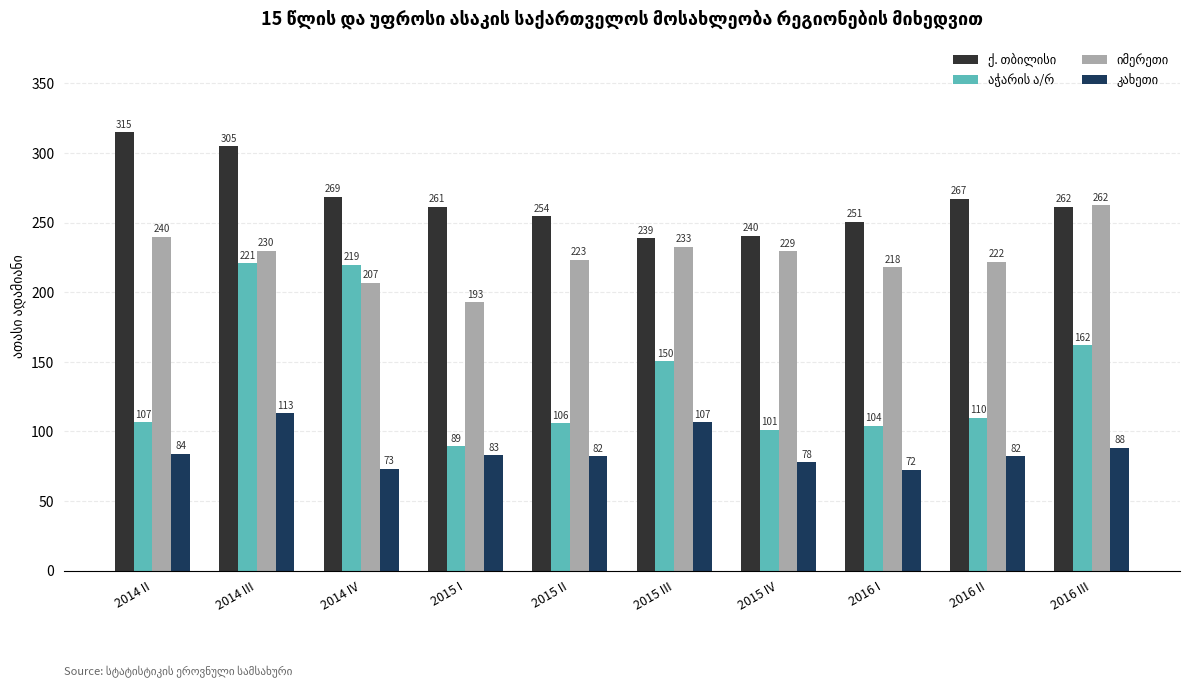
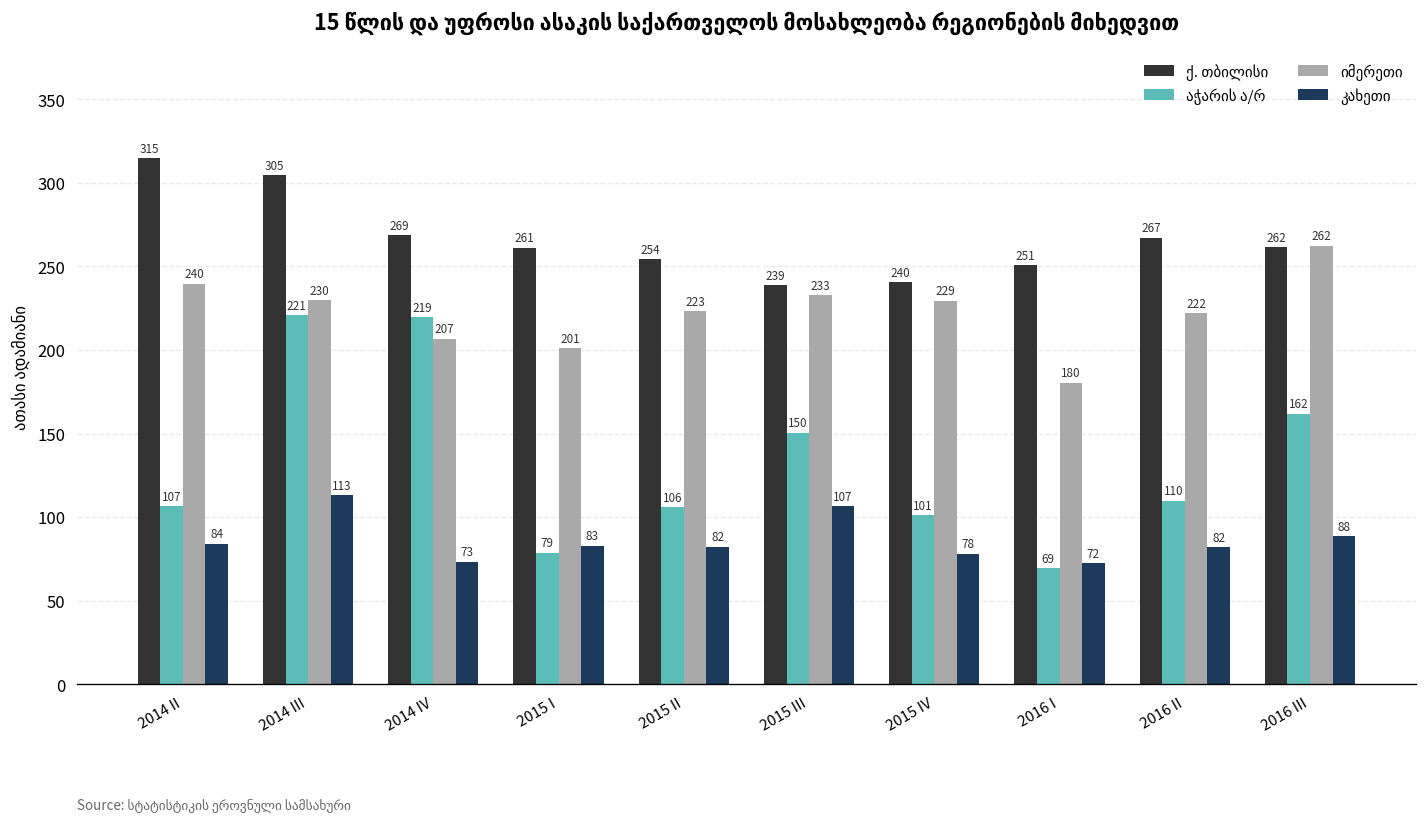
  {
    "აჭარის ა/რ": {
      "2014 II": 107,
      "2014 III": 221,
      "2014 IV": 219,
-     "2015 I": 89,
+     "2015 I": 79,
      "2015 II": 106,
      "2015 III": 150,
      "2015 IV": 101,
-     "2016 I": 104,
+     "2016 I": 69,
      "2016 II": 110,
      "2016 III": 162
    },
    "იმერეთი": {
      "2014 II": 240,
      "2014 III": 230,
      "2014 IV": 207,
-     "2015 I": 193,
+     "2015 I": 201,
      "2015 II": 223,
      "2015 III": 233,
      "2015 IV": 229,
-     "2016 I": 218,
+     "2016 I": 180,
      "2016 II": 222,
      "2016 III": 262
    }
  }
